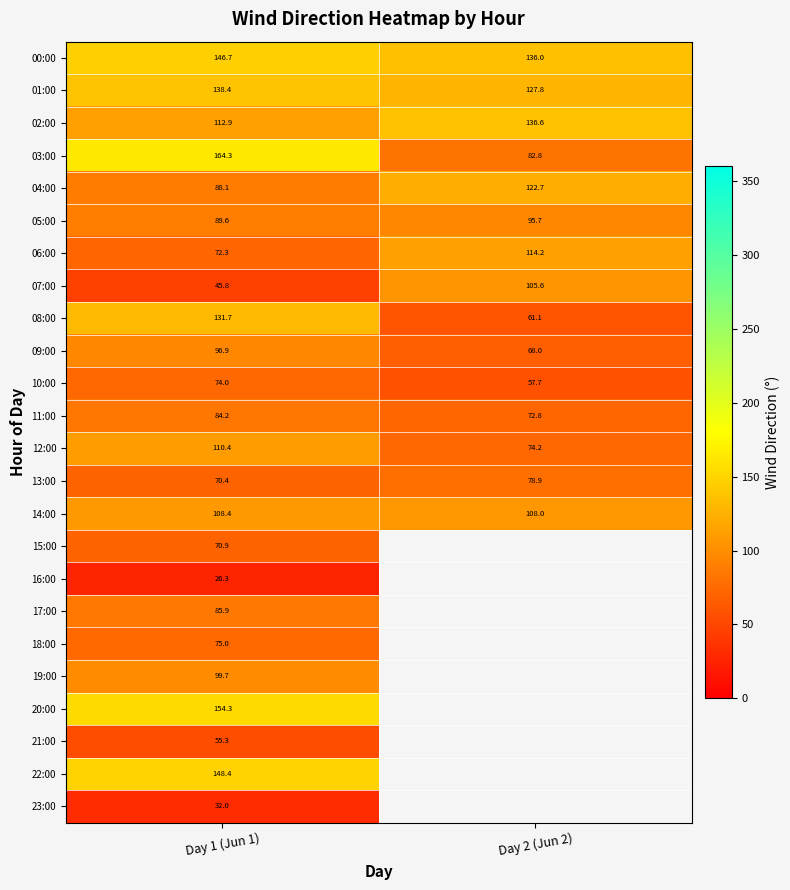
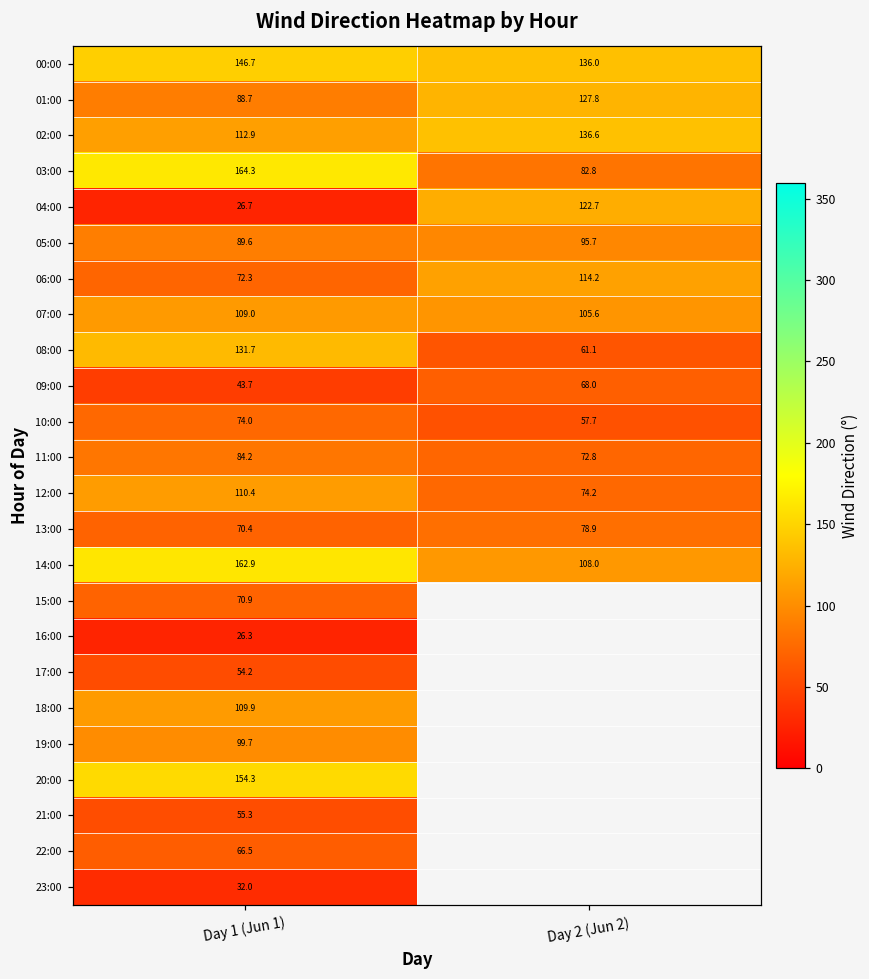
  {
    "00:00": {
      "Day 1 (Jun 1)": 146.7,
      "Day 2 (Jun 2)": 136.0
    },
    "01:00": {
-     "Day 1 (Jun 1)": 138.4,
+     "Day 1 (Jun 1)": 88.7,
      "Day 2 (Jun 2)": 127.8
    },
    "02:00": {
      "Day 1 (Jun 1)": 112.9,
      "Day 2 (Jun 2)": 136.6
    },
    "03:00": {
      "Day 1 (Jun 1)": 164.3,
      "Day 2 (Jun 2)": 82.8
    },
    "04:00": {
-     "Day 1 (Jun 1)": 88.1,
+     "Day 1 (Jun 1)": 26.7,
      "Day 2 (Jun 2)": 122.7
    },
    "05:00": {
      "Day 1 (Jun 1)": 89.6,
      "Day 2 (Jun 2)": 95.7
    },
    "06:00": {
      "Day 1 (Jun 1)": 72.3,
      "Day 2 (Jun 2)": 114.2
    },
    "07:00": {
-     "Day 1 (Jun 1)": 45.8,
+     "Day 1 (Jun 1)": 109.0,
      "Day 2 (Jun 2)": 105.6
    },
    "08:00": {
      "Day 1 (Jun 1)": 131.7,
      "Day 2 (Jun 2)": 61.1
    },
    "09:00": {
-     "Day 1 (Jun 1)": 96.9,
+     "Day 1 (Jun 1)": 43.7,
      "Day 2 (Jun 2)": 68.0
    },
    "10:00": {
      "Day 1 (Jun 1)": 74.0,
      "Day 2 (Jun 2)": 57.7
    },
    "11:00": {
      "Day 1 (Jun 1)": 84.2,
      "Day 2 (Jun 2)": 72.8
    },
    "12:00": {
      "Day 1 (Jun 1)": 110.4,
      "Day 2 (Jun 2)": 74.2
    },
    "13:00": {
      "Day 1 (Jun 1)": 70.4,
      "Day 2 (Jun 2)": 78.9
    },
    "14:00": {
-     "Day 1 (Jun 1)": 108.4,
+     "Day 1 (Jun 1)": 162.9,
      "Day 2 (Jun 2)": 108.0
    },
    "15:00": {
      "Day 1 (Jun 1)": 70.9
    },
    "16:00": {
      "Day 1 (Jun 1)": 26.3
    },
    "17:00": {
-     "Day 1 (Jun 1)": 85.9
+     "Day 1 (Jun 1)": 54.2
    },
    "18:00": {
-     "Day 1 (Jun 1)": 75.0
+     "Day 1 (Jun 1)": 109.9
    },
    "19:00": {
      "Day 1 (Jun 1)": 99.7
    },
    "20:00": {
      "Day 1 (Jun 1)": 154.3
    },
    "21:00": {
      "Day 1 (Jun 1)": 55.3
    },
    "22:00": {
-     "Day 1 (Jun 1)": 148.4
+     "Day 1 (Jun 1)": 66.5
    },
    "23:00": {
      "Day 1 (Jun 1)": 32.0
    }
  }
